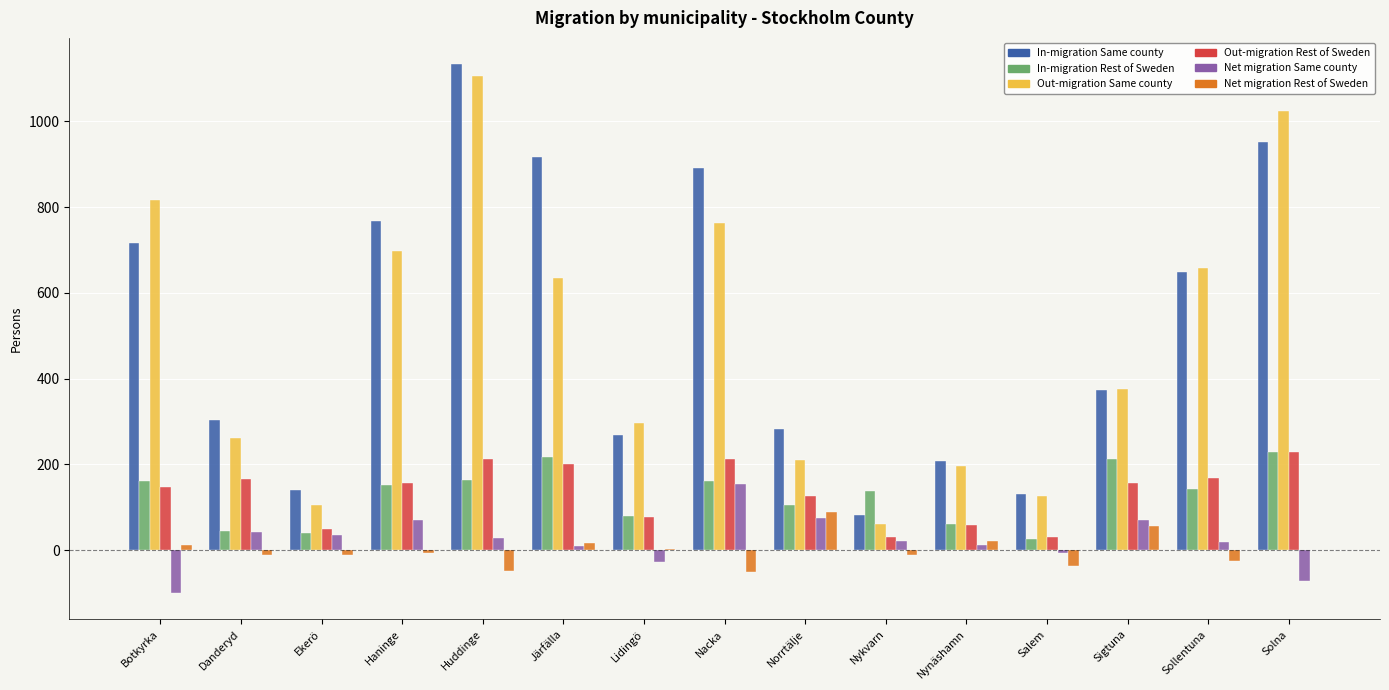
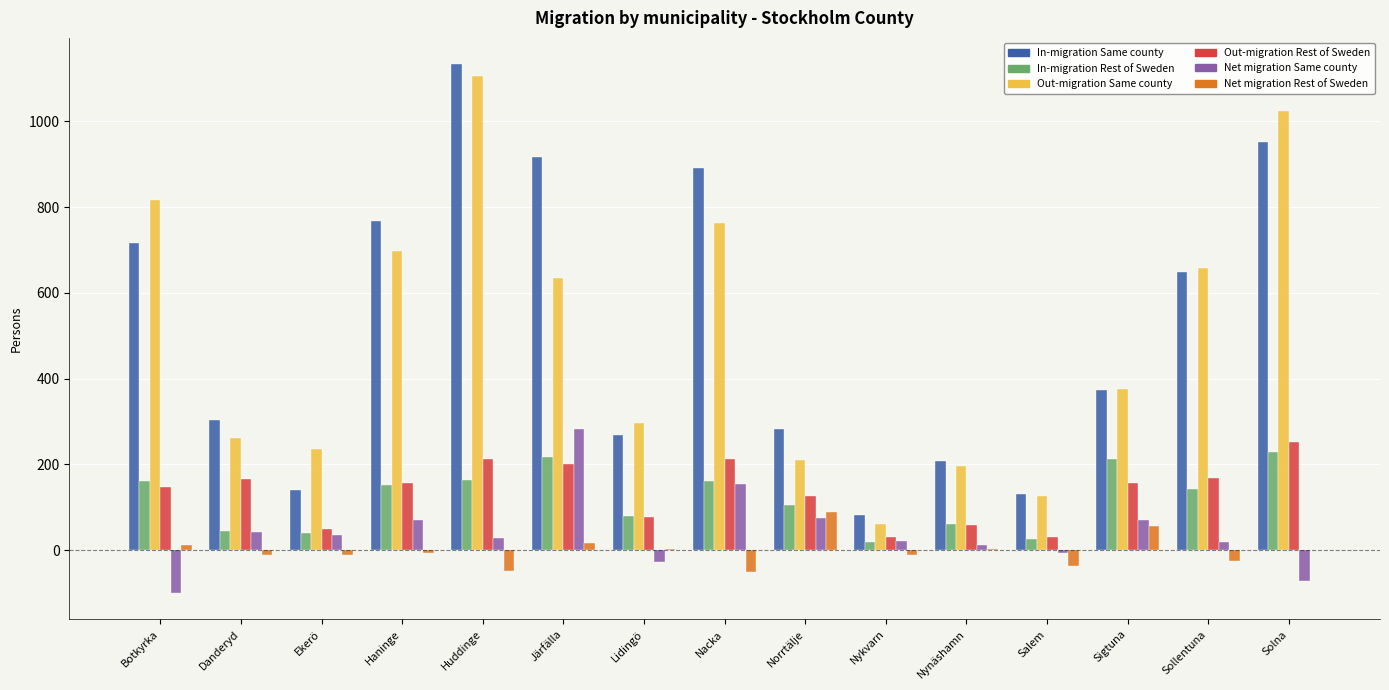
  {
    "In-migration Same county": {
      "Botkyrka": 720,
      "Danderyd": 300,
      "Ekerö": 140,
      "Haninge": 770,
      "Huddinge": 1130,
      "Järfälla": 920,
      "Lidingö": 270,
      "Nacka": 890,
      "Norrtälje": 280,
      "Nykvarn": 80,
      "Nynäshamn": 210,
      "Salem": 130,
      "Sigtuna": 370,
      "Sollentuna": 650,
      "Solna": 950
    },
    "In-migration Rest of Sweden": {
      "Botkyrka": 160,
      "Danderyd": 40,
      "Ekerö": 40,
      "Haninge": 150,
      "Huddinge": 160,
      "Järfälla": 220,
      "Lidingö": 80,
      "Nacka": 160,
      "Norrtälje": 100,
-     "Nykvarn": 140,
+     "Nykvarn": 20,
      "Nynäshamn": 60,
      "Salem": 30,
      "Sigtuna": 210,
      "Sollentuna": 140,
      "Solna": 230
    },
    "Out-migration Same county": {
      "Botkyrka": 820,
      "Danderyd": 260,
-     "Ekerö": 100,
+     "Ekerö": 240,
      "Haninge": 700,
      "Huddinge": 1110,
      "Järfälla": 630,
      "Lidingö": 300,
      "Nacka": 760,
      "Norrtälje": 210,
      "Nykvarn": 60,
      "Nynäshamn": 200,
      "Salem": 130,
      "Sigtuna": 380,
      "Sollentuna": 660,
      "Solna": 1030
    },
    "Out-migration Rest of Sweden": {
      "Botkyrka": 150,
      "Danderyd": 170,
      "Ekerö": 50,
      "Haninge": 160,
      "Huddinge": 210,
      "Järfälla": 200,
      "Lidingö": 80,
      "Nacka": 210,
      "Norrtälje": 130,
      "Nykvarn": 30,
      "Nynäshamn": 60,
      "Salem": 30,
      "Sigtuna": 160,
      "Sollentuna": 170,
-     "Solna": 230
+     "Solna": 250
    },
    "Net migration Same county": {
      "Botkyrka": -100,
      "Danderyd": 40,
      "Ekerö": 40,
      "Haninge": 70,
      "Huddinge": 30,
-     "Järfälla": 10,
+     "Järfälla": 280,
      "Lidingö": -30,
      "Nacka": 150,
      "Norrtälje": 70,
      "Nykvarn": 20,
      "Nynäshamn": 10,
      "Salem": -10,
      "Sigtuna": 70,
      "Sollentuna": 20,
      "Solna": -70
    },
    "Net migration Rest of Sweden": {
      "Botkyrka": 10,
      "Danderyd": -10,
      "Ekerö": -10,
      "Haninge": -10,
      "Huddinge": -50,
      "Järfälla": 20,
      "Nacka": -50,
      "Norrtälje": 90,
      "Nykvarn": -10,
-     "Nynäshamn": 20,
+     "Nynäshamn": 0,
      "Salem": -40,
      "Sigtuna": 60,
      "Sollentuna": -30,
      "Solna": 0
    }
  }
